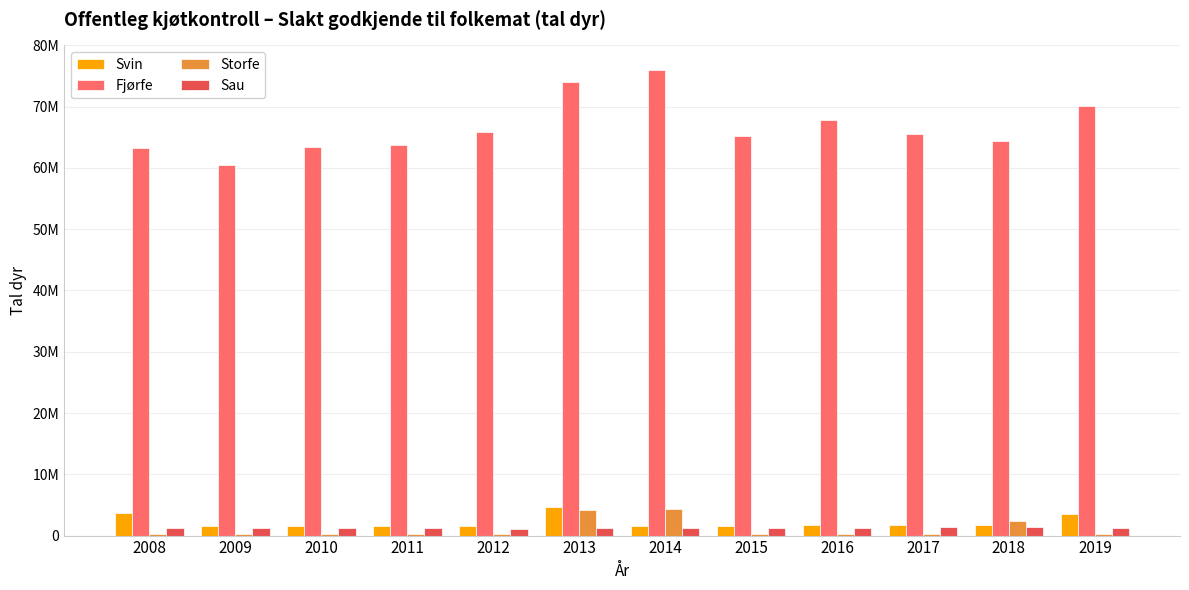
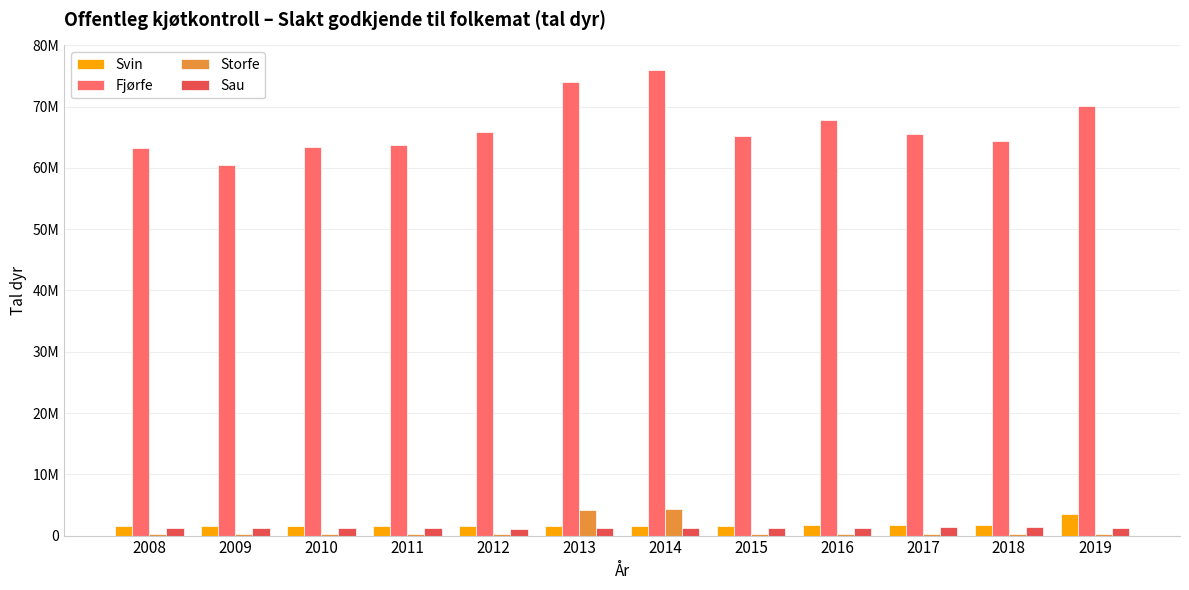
  {
    "Svin": {
-     "2008": 4000000,
+     "2008": 1000000,
      "2009": 2000000,
      "2010": 2000000,
      "2011": 2000000,
      "2012": 2000000,
-     "2013": 5000000,
+     "2013": 2000000,
      "2014": 2000000,
      "2015": 2000000,
      "2016": 2000000,
      "2017": 2000000,
      "2018": 2000000,
      "2019": 4000000
    },
    "Storfe": {
      "2013": 4000000,
      "2014": 4000000,
-     "2018": 2000000
+     "2018": 0
    }
  }
